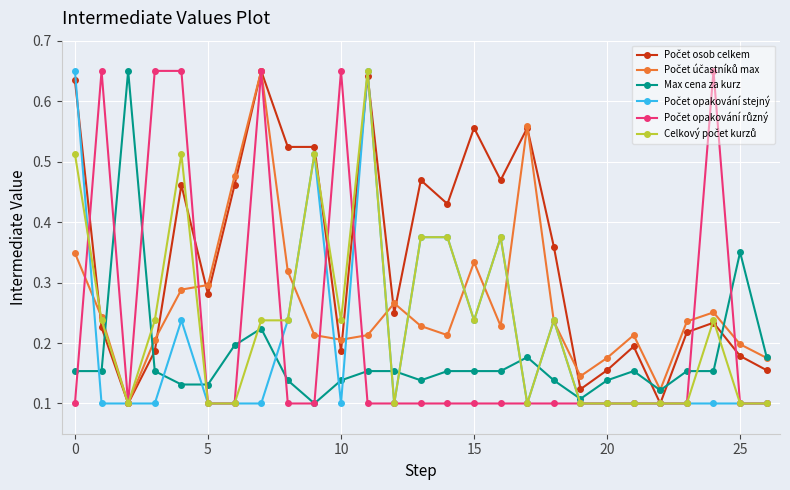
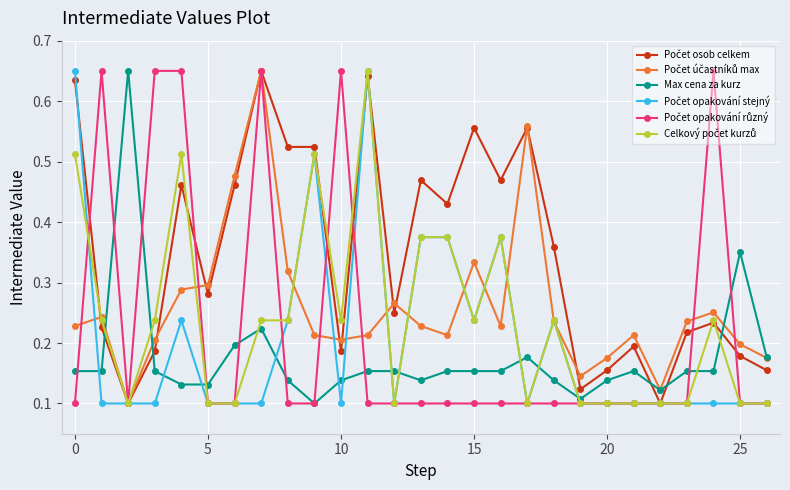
  {
    "Počet osob celkem": {
      "0": 0.63
    },
    "Počet účastníků max": {
-     "0": 0.35
+     "0": 0.23
    },
    "Max cena za kurz": {
      "0": 0.15
    },
    "Počet opakování stejný": {
      "0": 0.65
    },
    "Počet opakování různý": {
      "0": 0.10
    },
    "Celkový počet kurzů": {
      "0": 0.51
    }
  }
